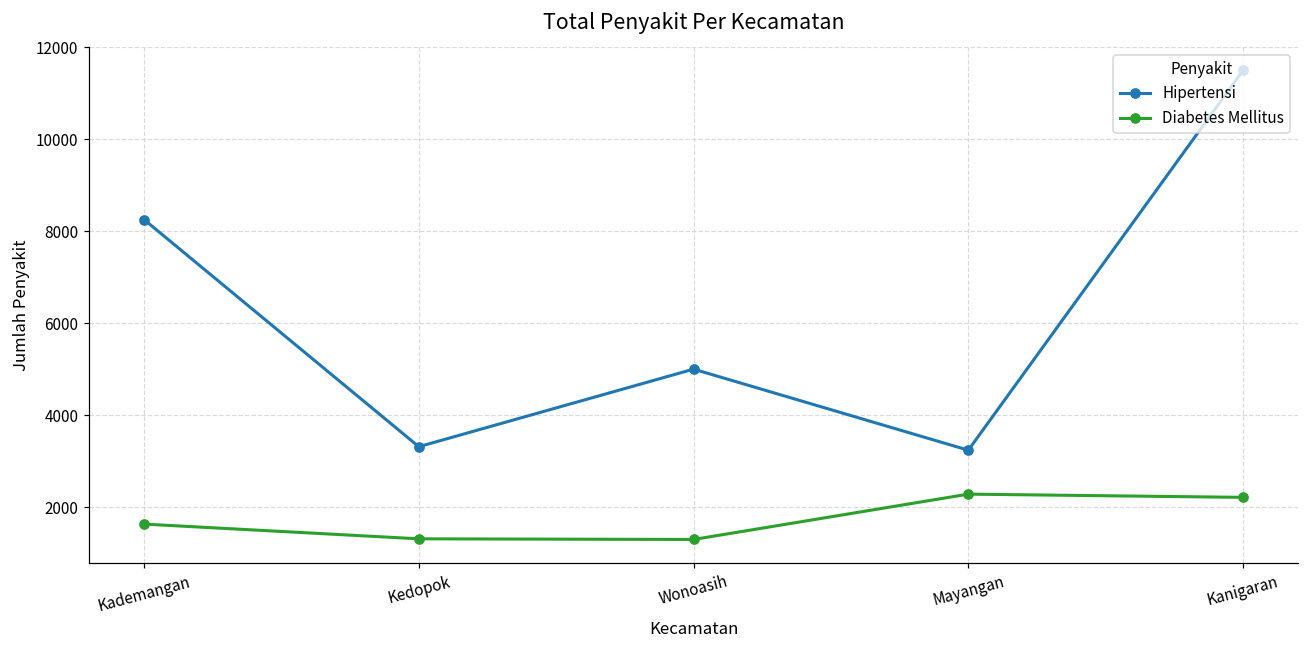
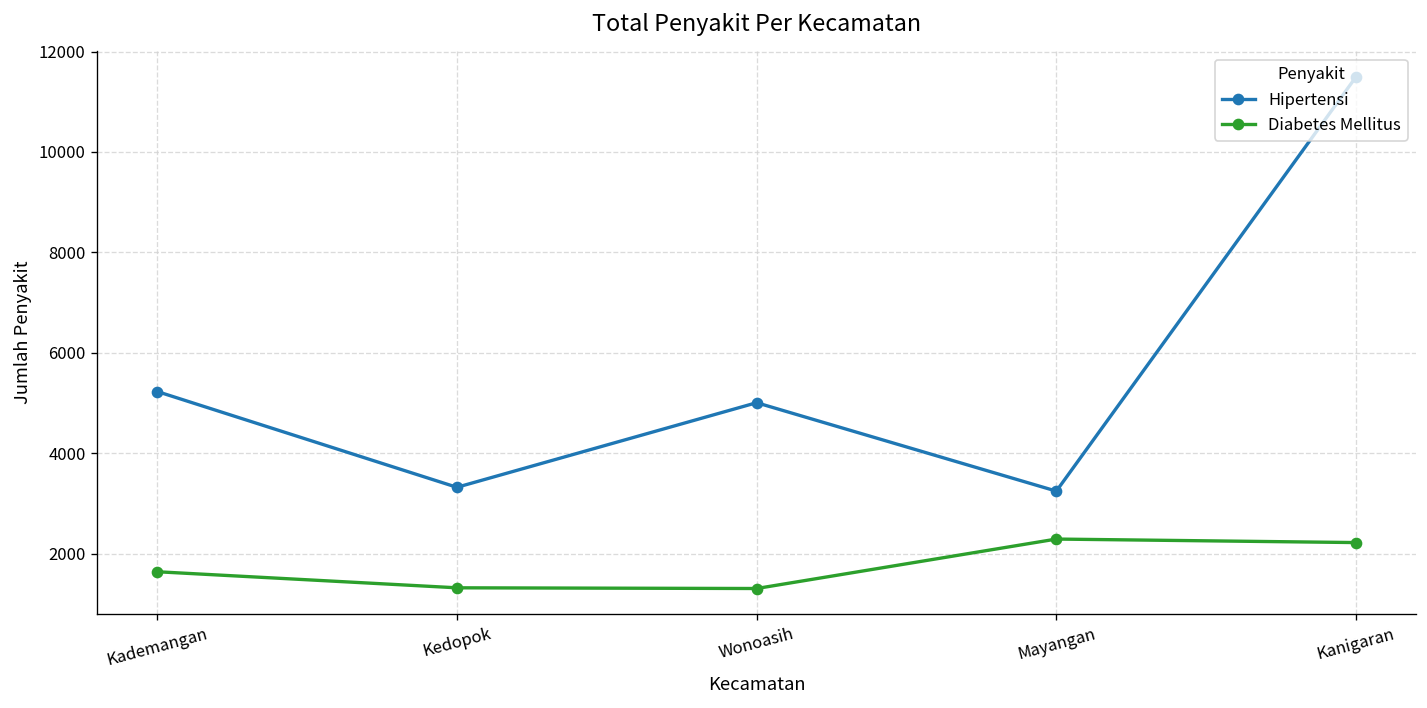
  {
    "Hipertensi": {
-     "Kademangan": 8300,
+     "Kademangan": 5200,
      "Kedopok": 3300,
      "Wonoasih": 5000,
      "Mayangan": 3200
    },
    "Diabetes Mellitus": {
      "Kademangan": 1600,
      "Kedopok": 1300,
      "Wonoasih": 1300,
      "Mayangan": 2300,
      "Kanigaran": 2200
    }
  }
